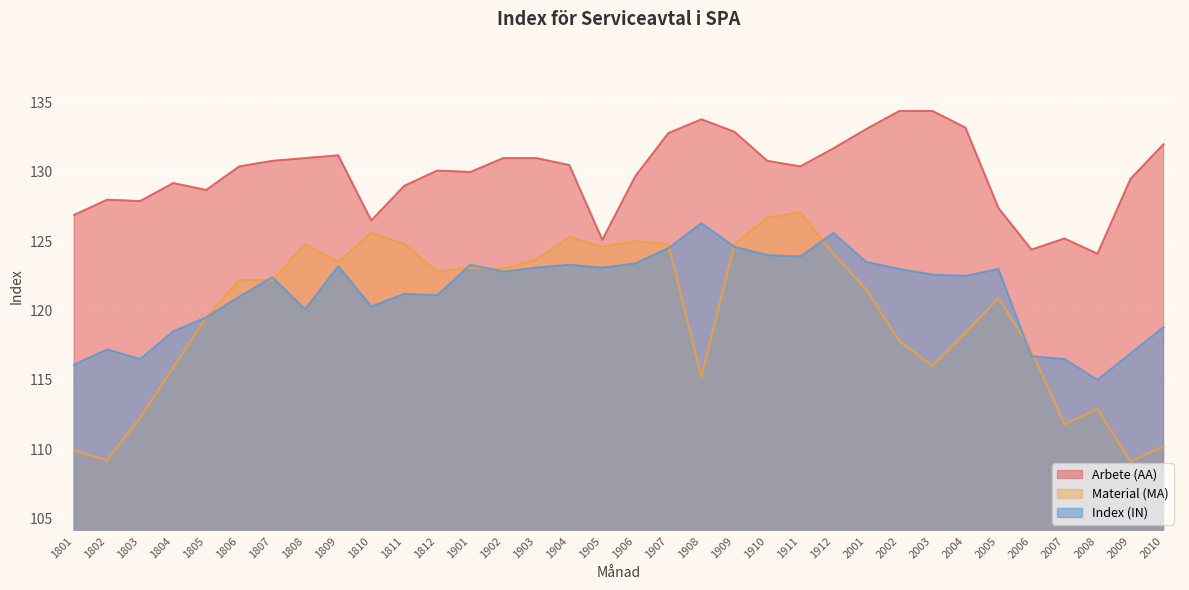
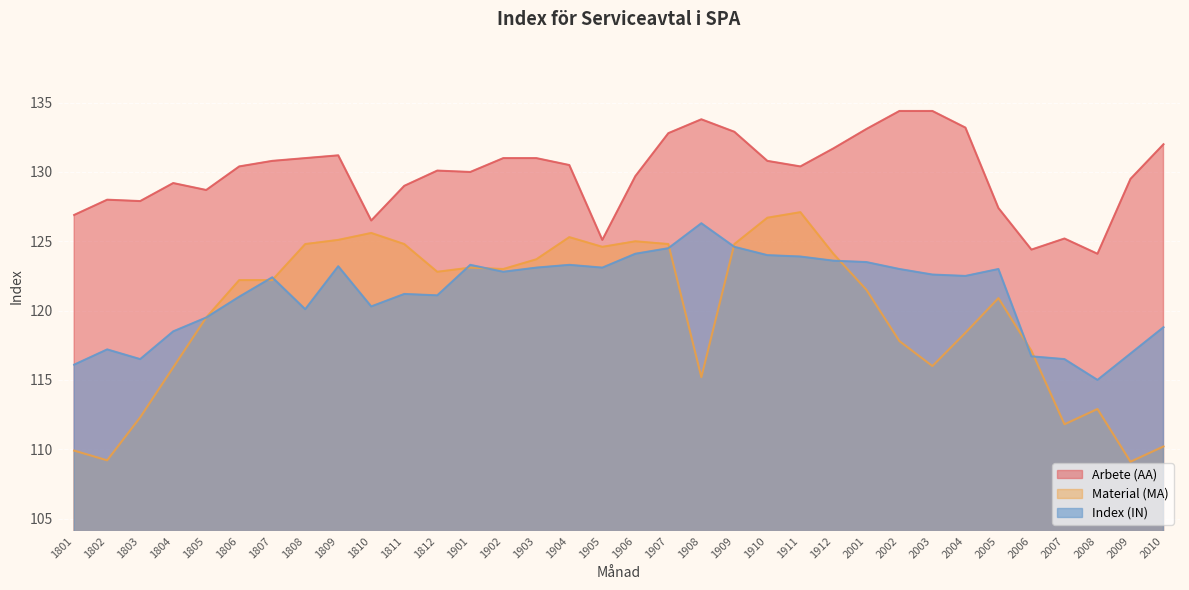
  {
    "Arbete (AA)": {
      "1801": 126.9,
      "1802": 128.0,
      "1803": 127.9,
      "1804": 129.2,
      "1805": 128.7,
      "1806": 130.4,
      "1807": 130.8,
      "1808": 131.0,
      "1809": 131.2,
      "1810": 126.5,
      "1811": 129.0,
      "1812": 130.1,
      "1901": 130.0,
      "1902": 131.0,
      "1903": 131.0,
      "1904": 130.5,
      "1905": 125.1,
      "1906": 129.7,
      "1907": 132.8,
      "1908": 133.8,
      "1909": 132.9,
      "1910": 130.8,
      "1911": 130.4,
      "1912": 131.7,
      "2001": 133.1,
      "2002": 134.4,
      "2003": 134.4,
      "2004": 133.2,
      "2005": 127.4,
      "2006": 124.4,
      "2007": 125.2,
      "2008": 124.1,
      "2009": 129.5,
      "2010": 132.0
    },
    "Material (MA)": {
      "1801": 109.9,
      "1802": 109.2,
      "1803": 112.3,
      "1804": 115.9,
      "1806": 122.2,
      "1807": 122.2,
      "1808": 124.8,
-     "1809": 123.5,
+     "1809": 125.1,
      "1810": 125.6,
      "1811": 124.8,
      "1812": 122.8,
      "1901": 123.1,
      "1902": 123.0,
      "1903": 123.7,
      "1904": 125.3,
      "1905": 124.6,
      "1906": 125.0,
      "1907": 124.8,
      "1908": 115.2,
      "1909": 124.8,
      "1910": 126.7,
      "1911": 127.1,
      "1912": 124.1,
      "2001": 121.5,
      "2002": 117.8,
      "2003": 116.0,
      "2004": 118.4,
      "2005": 120.9,
      "2006": 117.1,
      "2007": 111.8,
      "2008": 112.9,
      "2009": 109.1,
      "2010": 110.2
    },
    "Index (IN)": {
      "1801": 116.1,
      "1802": 117.2,
      "1803": 116.5,
      "1804": 118.5,
      "1806": 121.0,
      "1807": 122.4,
      "1808": 120.1,
      "1809": 123.2,
      "1810": 120.3,
      "1811": 121.2,
      "1812": 121.1,
      "1901": 123.3,
      "1902": 122.8,
      "1903": 123.1,
      "1904": 123.3,
      "1905": 123.1,
-     "1906": 123.4,
+     "1906": 124.1,
      "1907": 124.5,
      "1908": 126.3,
      "1909": 124.6,
      "1910": 124.0,
      "1911": 123.9,
-     "1912": 125.6,
+     "1912": 123.6,
      "2001": 123.5,
      "2002": 123.0,
      "2003": 122.6,
      "2004": 122.5,
      "2005": 123.0,
      "2006": 116.7,
      "2007": 116.5,
      "2008": 115.0,
      "2009": 116.9,
      "2010": 118.8
    }
  }
